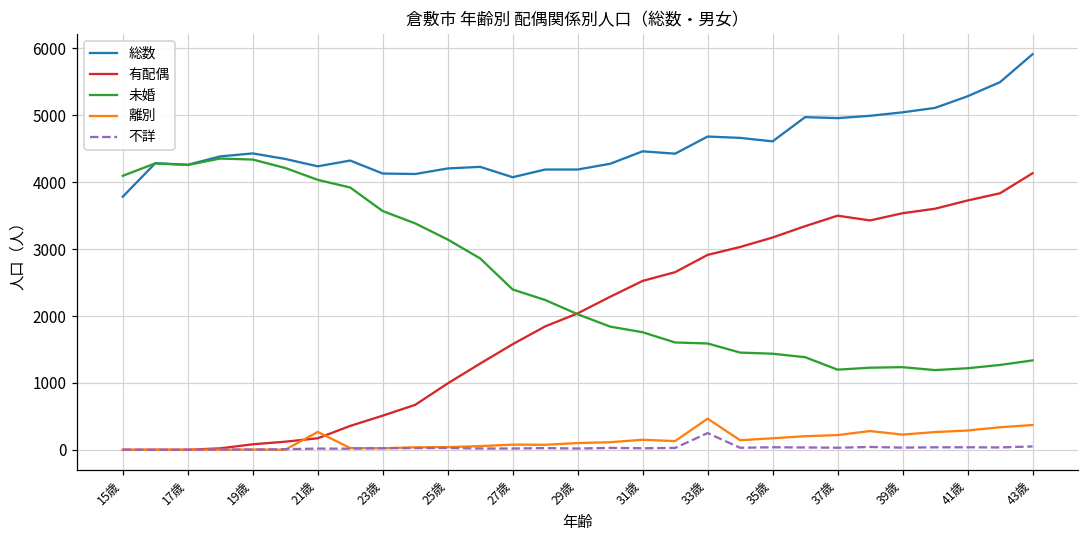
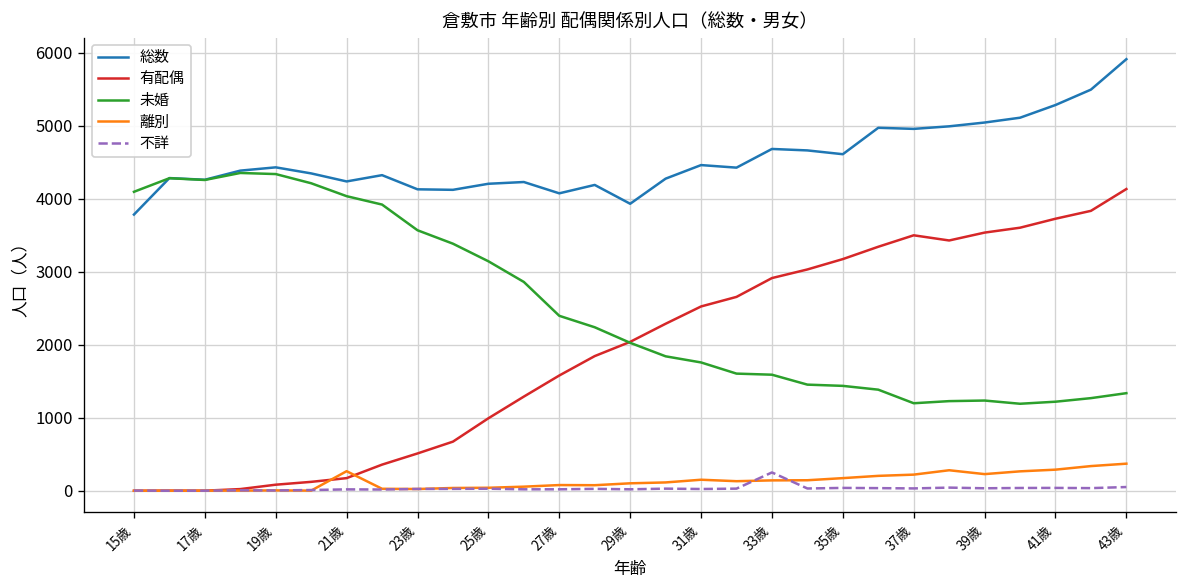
  {
    "総数": {
      "15歳": 3800,
      "19歳": 4400,
      "21歳": 4200,
      "23歳": 4100,
      "25歳": 4200,
      "27歳": 4100,
-     "29歳": 4200,
+     "29歳": 3900,
      "31歳": 4500,
      "33歳": 4700,
      "35歳": 4600,
      "37歳": 5000,
      "39歳": 5000,
      "41歳": 5300,
      "43歳": 5900
    },
    "有配偶": {
      "19歳": 100,
      "21歳": 200,
      "23歳": 500,
      "25歳": 1000,
      "27歳": 1600,
      "31歳": 2500,
      "33歳": 2900,
      "35歳": 3200,
      "37歳": 3500,
      "39歳": 3500,
      "41歳": 3700,
      "43歳": 4100
    },
    "未婚": {
      "15歳": 4100,
      "19歳": 4300,
      "21歳": 4000,
      "23歳": 3600,
      "25歳": 3100,
      "27歳": 2400,
      "31歳": 1800,
      "33歳": 1600,
      "35歳": 1400,
      "37歳": 1200,
      "39歳": 1200,
      "41歳": 1200,
      "43歳": 1300
    },
    "離別": {
      "21歳": 300,
      "27歳": 100,
      "29歳": 100,
      "31歳": 200,
-     "33歳": 500,
+     "33歳": 100,
      "35歳": 200,
      "37歳": 200,
      "39歳": 200,
      "41歳": 300,
      "43歳": 400
    },
    "不詳": {
      "21歳": 0,
      "27歳": 0,
      "29歳": 0,
      "31歳": 0,
      "33歳": 300,
      "35歳": 0,
      "37歳": 0,
      "39歳": 0,
      "41歳": 0,
      "43歳": 100
    }
  }
